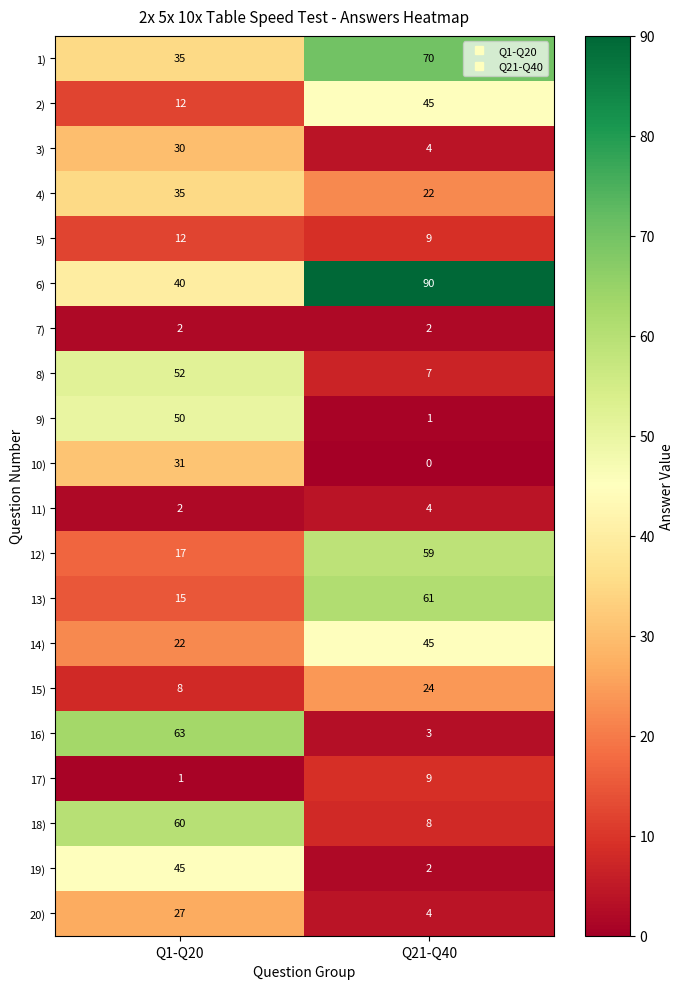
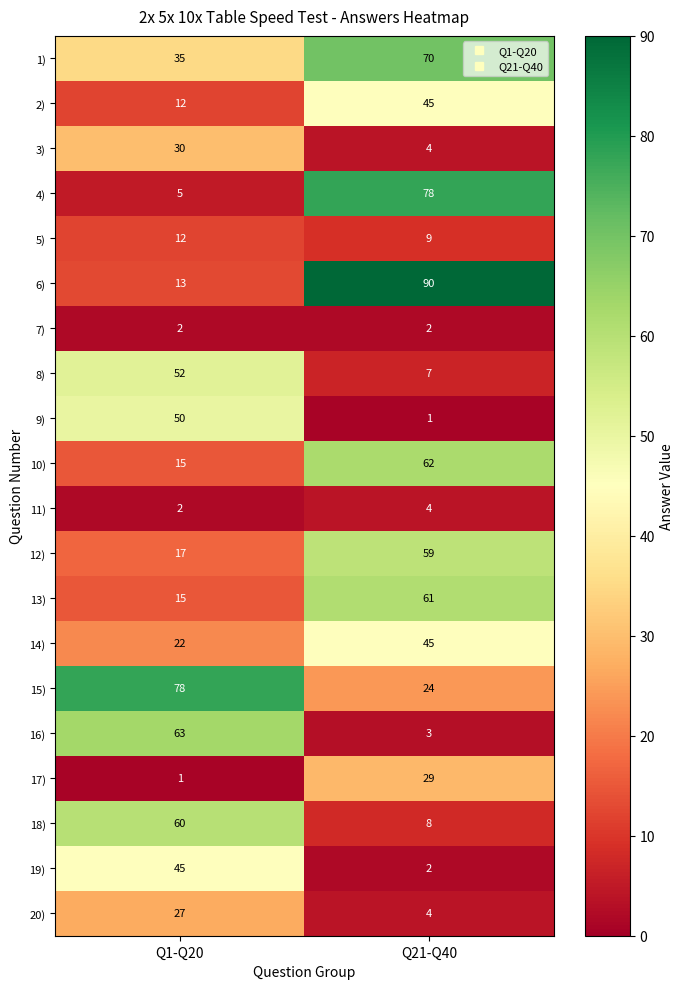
  {
    "1)": {
      "Q1-Q20": 35,
      "Q21-Q40": 70
    },
    "2)": {
      "Q1-Q20": 12,
      "Q21-Q40": 45
    },
    "3)": {
      "Q1-Q20": 30,
      "Q21-Q40": 4
    },
    "4)": {
-     "Q1-Q20": 35,
-     "Q21-Q40": 22
+     "Q1-Q20": 5,
+     "Q21-Q40": 78
    },
    "5)": {
      "Q1-Q20": 12,
      "Q21-Q40": 9
    },
    "6)": {
-     "Q1-Q20": 40,
+     "Q1-Q20": 13,
      "Q21-Q40": 90
    },
    "7)": {
      "Q1-Q20": 2,
      "Q21-Q40": 2
    },
    "8)": {
      "Q1-Q20": 52,
      "Q21-Q40": 7
    },
    "9)": {
      "Q1-Q20": 50,
      "Q21-Q40": 1
    },
    "10)": {
-     "Q1-Q20": 31,
-     "Q21-Q40": 0
+     "Q1-Q20": 15,
+     "Q21-Q40": 62
    },
    "11)": {
      "Q1-Q20": 2,
      "Q21-Q40": 4
    },
    "12)": {
      "Q1-Q20": 17,
      "Q21-Q40": 59
    },
    "13)": {
      "Q1-Q20": 15,
      "Q21-Q40": 61
    },
    "14)": {
      "Q1-Q20": 22,
      "Q21-Q40": 45
    },
    "15)": {
-     "Q1-Q20": 8,
+     "Q1-Q20": 78,
      "Q21-Q40": 24
    },
    "16)": {
      "Q1-Q20": 63,
      "Q21-Q40": 3
    },
    "17)": {
      "Q1-Q20": 1,
-     "Q21-Q40": 9
+     "Q21-Q40": 29
    },
    "18)": {
      "Q1-Q20": 60,
      "Q21-Q40": 8
    },
    "19)": {
      "Q1-Q20": 45,
      "Q21-Q40": 2
    },
    "20)": {
      "Q1-Q20": 27,
      "Q21-Q40": 4
    }
  }
